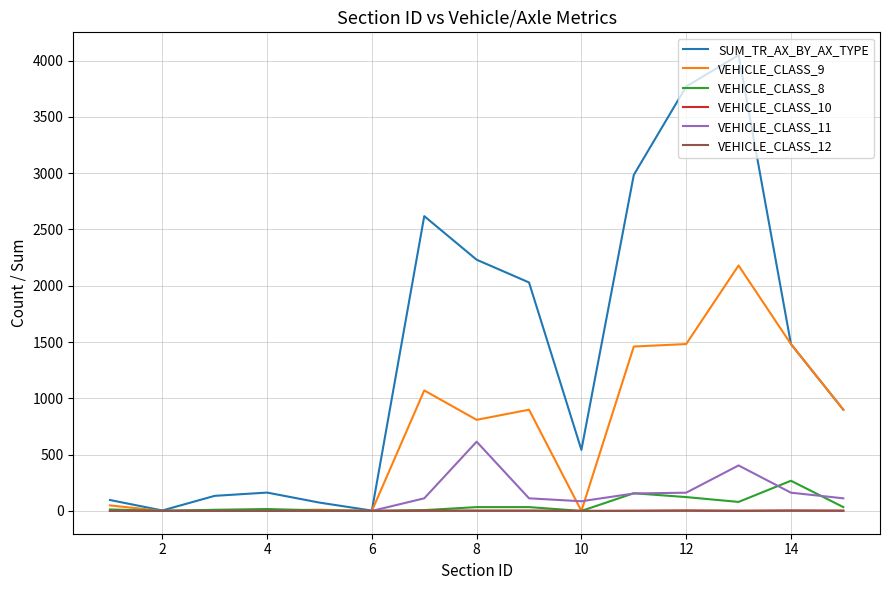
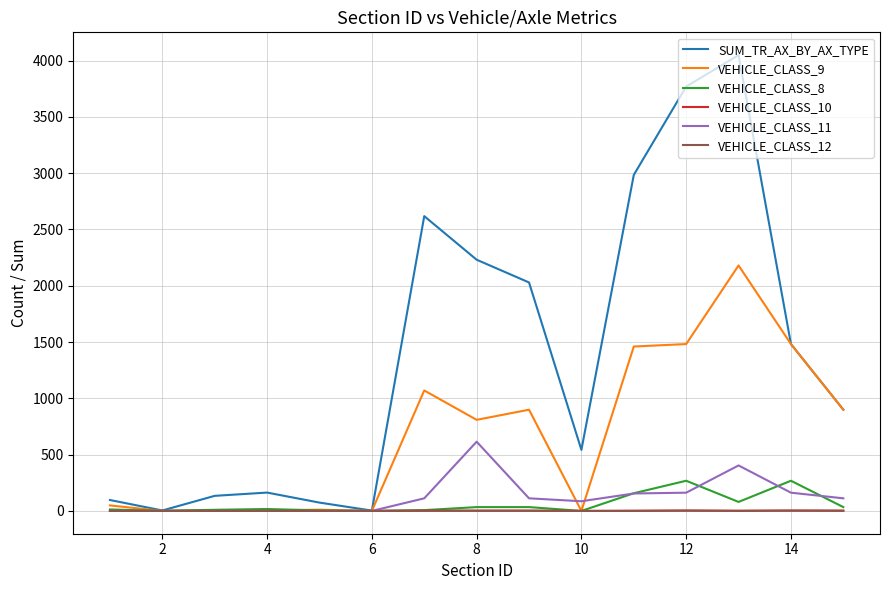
  {
    "SUM_TR_AX_BY_AX_TYPE": {
      "4": 160,
      "8": 2230,
      "10": 540
    },
    "VEHICLE_CLASS_9": {
      "8": 810,
      "12": 1480
    },
    "VEHICLE_CLASS_8": {
      "8": 30,
-     "12": 120,
+     "12": 270,
      "14": 270
    },
    "VEHICLE_CLASS_12": {
      "8": 0,
      "12": 0,
      "14": 0
    },
    "VEHICLE_CLASS_11": {
      "8": 620,
      "10": 90,
      "12": 160,
      "14": 160
    }
  }
